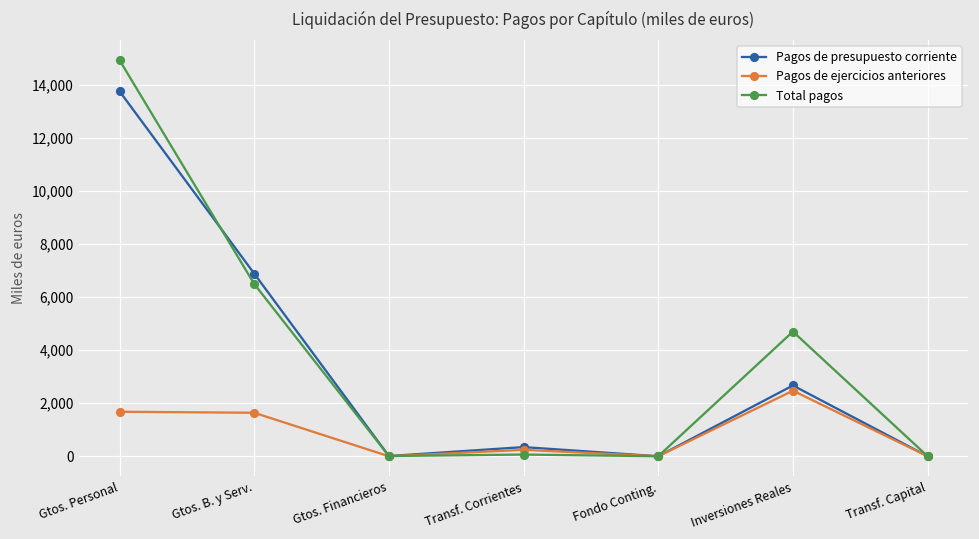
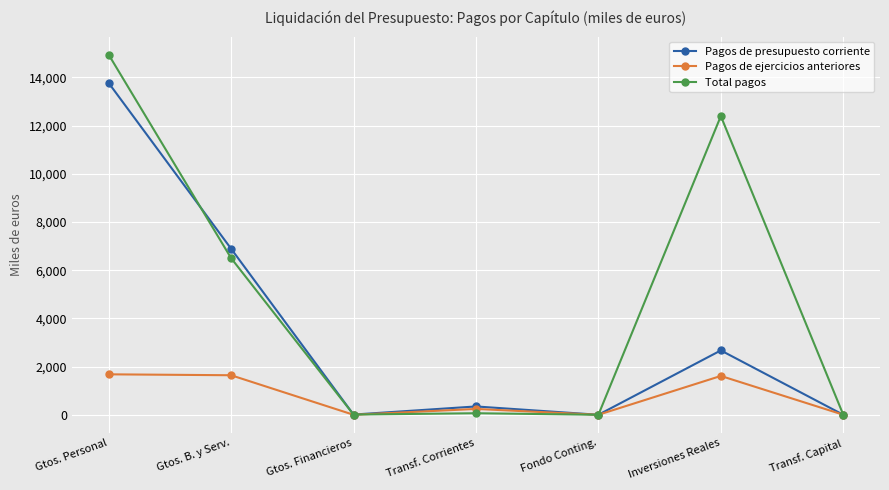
  {
    "Pagos de presupuesto corriente": {
      "Gtos. Personal": "13,800",
      "Gtos. B. y Serv.": "6,900",
      "Inversiones Reales": "2,700"
    },
    "Pagos de ejercicios anteriores": {
      "Gtos. Personal": "1,700",
      "Gtos. B. y Serv.": "1,600",
-     "Inversiones Reales": "2,500"
+     "Inversiones Reales": "1,600"
    },
    "Total pagos": {
      "Gtos. Personal": "14,900",
      "Gtos. B. y Serv.": "6,500",
      "Transf. Corrientes": "100",
-     "Inversiones Reales": "4,700"
+     "Inversiones Reales": "12,400"
    }
  }
